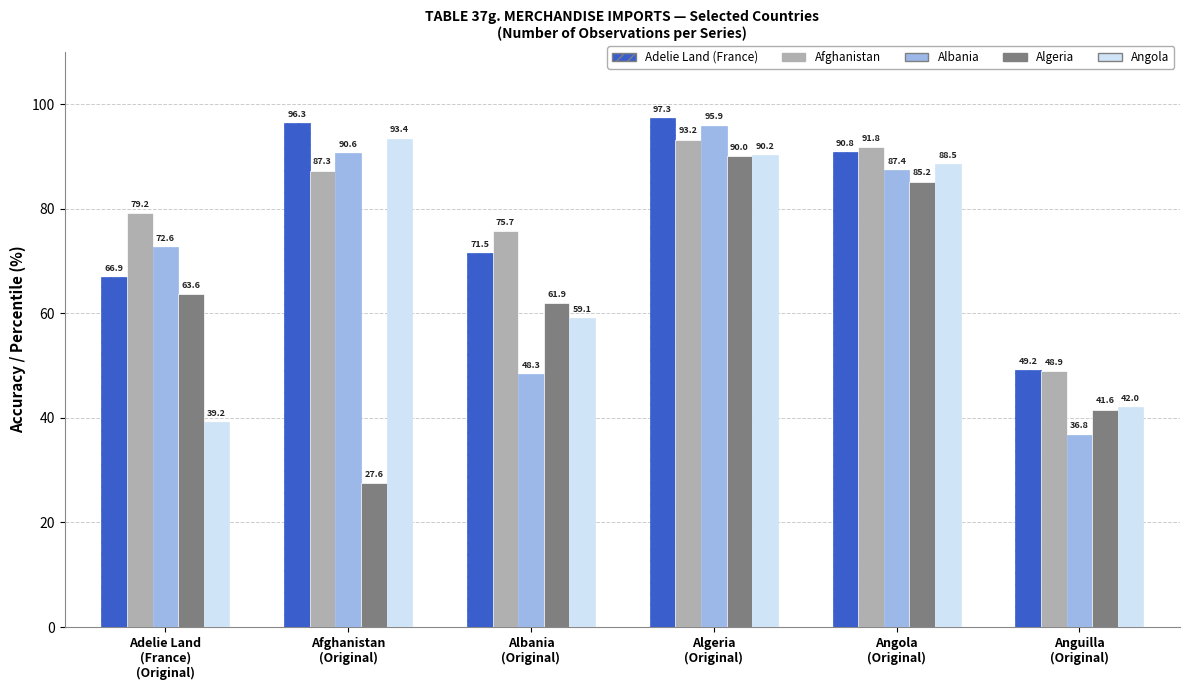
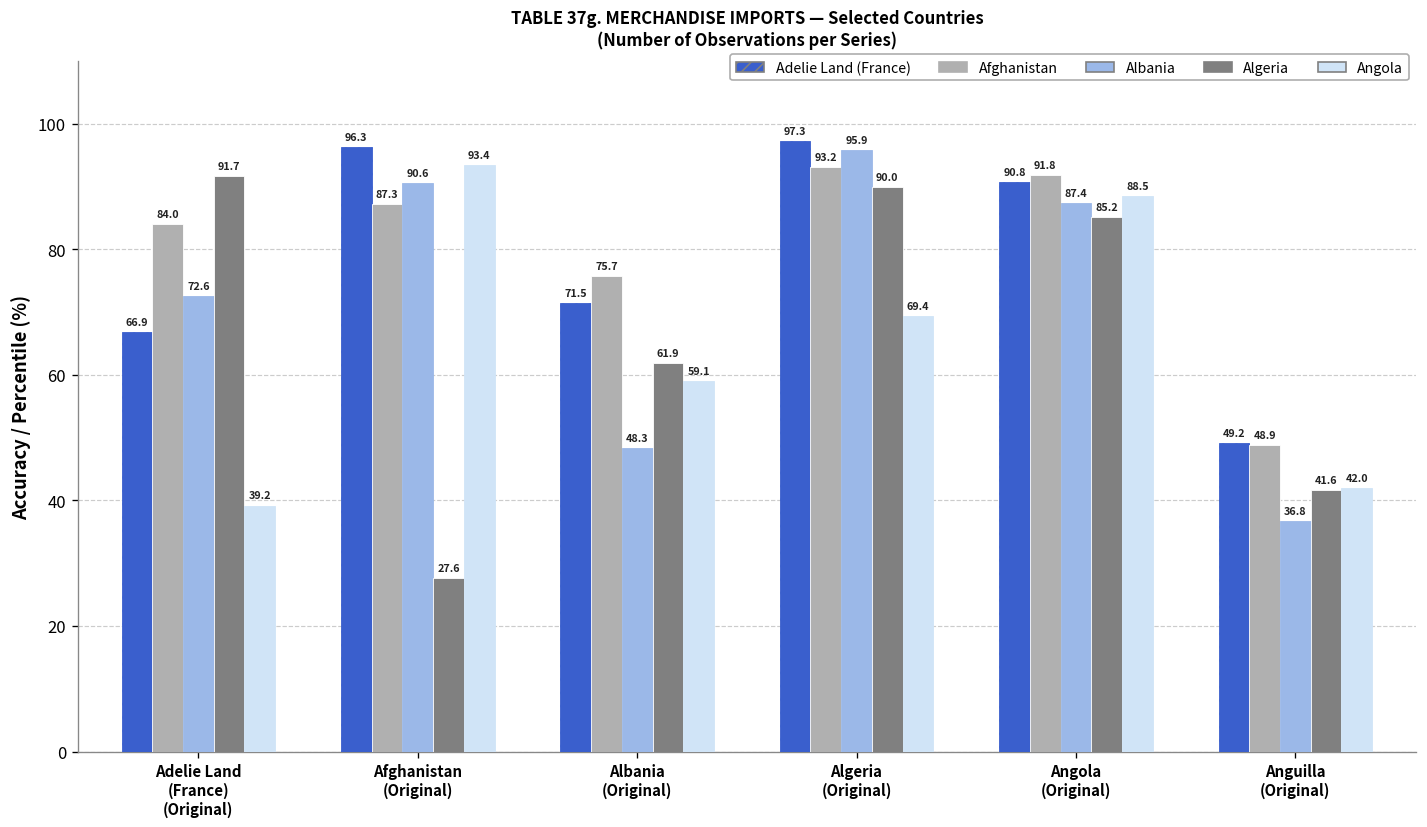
  {
    "Adelie Land (France)": {
      "Adelie Land (France) (Original)": 66.9,
      "Afghanistan (Original)": 96.3,
      "Albania (Original)": 71.5,
      "Algeria (Original)": 97.3,
      "Angola (Original)": 90.8,
      "Anguilla (Original)": 49.2
    },
    "Afghanistan": {
-     "Adelie Land (France) (Original)": 79.2,
+     "Adelie Land (France) (Original)": 84.0,
      "Afghanistan (Original)": 87.3,
      "Albania (Original)": 75.7,
      "Algeria (Original)": 93.2,
      "Angola (Original)": 91.8,
      "Anguilla (Original)": 48.9
    },
    "Albania": {
      "Adelie Land (France) (Original)": 72.6,
      "Afghanistan (Original)": 90.6,
      "Albania (Original)": 48.3,
      "Algeria (Original)": 95.9,
      "Angola (Original)": 87.4,
      "Anguilla (Original)": 36.8
    },
    "Algeria": {
-     "Adelie Land (France) (Original)": 63.6,
+     "Adelie Land (France) (Original)": 91.7,
      "Afghanistan (Original)": 27.6,
      "Albania (Original)": 61.9,
      "Algeria (Original)": 90.0,
      "Angola (Original)": 85.2,
      "Anguilla (Original)": 41.6
    },
    "Angola": {
      "Adelie Land (France) (Original)": 39.2,
      "Afghanistan (Original)": 93.4,
      "Albania (Original)": 59.1,
-     "Algeria (Original)": 90.2,
+     "Algeria (Original)": 69.4,
      "Angola (Original)": 88.5,
      "Anguilla (Original)": 42.0
    }
  }
